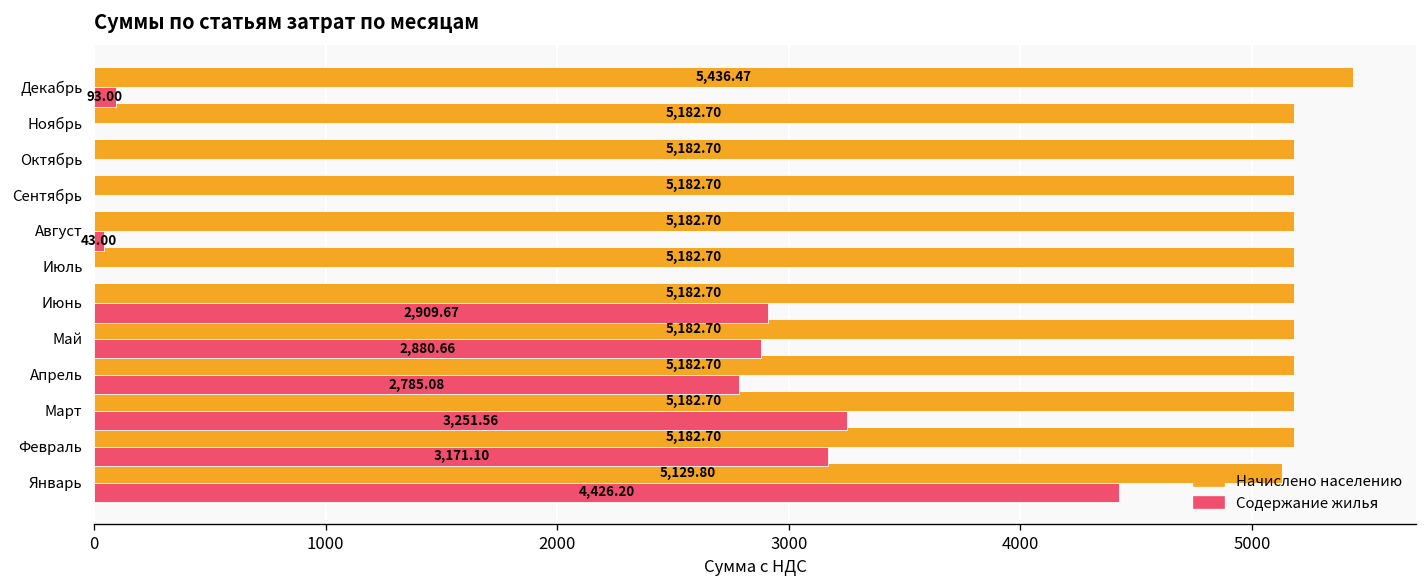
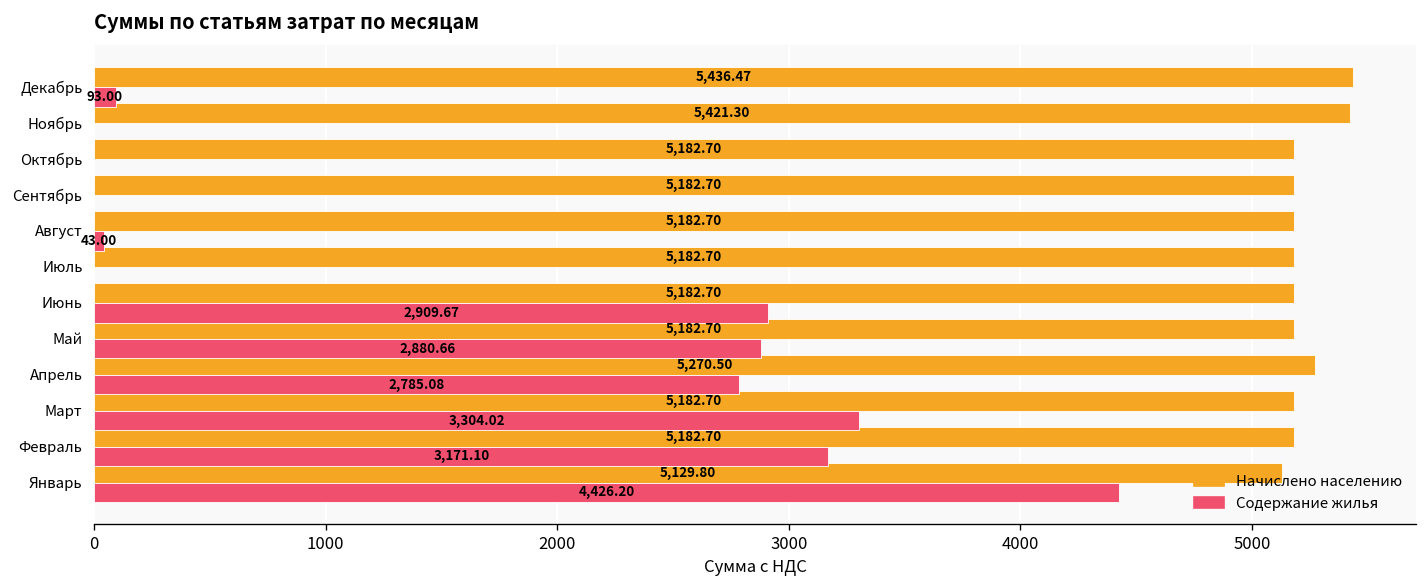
  {
    "Начислено населению": {
      "Декабрь": "5,436.47",
-     "Ноябрь": "5,182.70",
+     "Ноябрь": "5,421.30",
      "Октябрь": "5,182.70",
      "Сентябрь": "5,182.70",
      "Август": "5,182.70",
      "Июль": "5,182.70",
      "Июнь": "5,182.70",
      "Май": "5,182.70",
-     "Апрель": "5,182.70",
+     "Апрель": "5,270.50",
      "Март": "5,182.70",
      "Февраль": "5,182.70",
      "Январь": "5,129.80"
    },
    "Содержание жилья": {
      "Декабрь": "93.00",
      "Август": "43.00",
      "Июнь": "2,909.67",
      "Май": "2,880.66",
      "Апрель": "2,785.08",
-     "Март": "3,251.56",
+     "Март": "3,304.02",
      "Февраль": "3,171.10",
      "Январь": "4,426.20"
    }
  }
